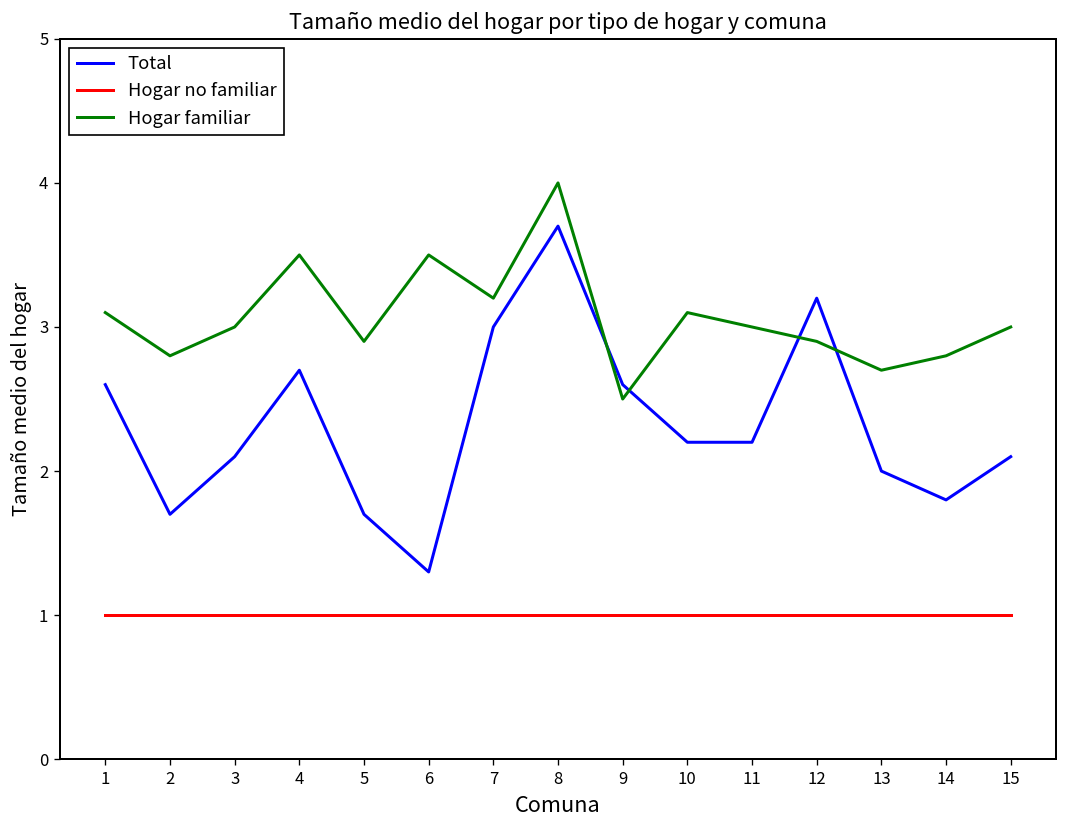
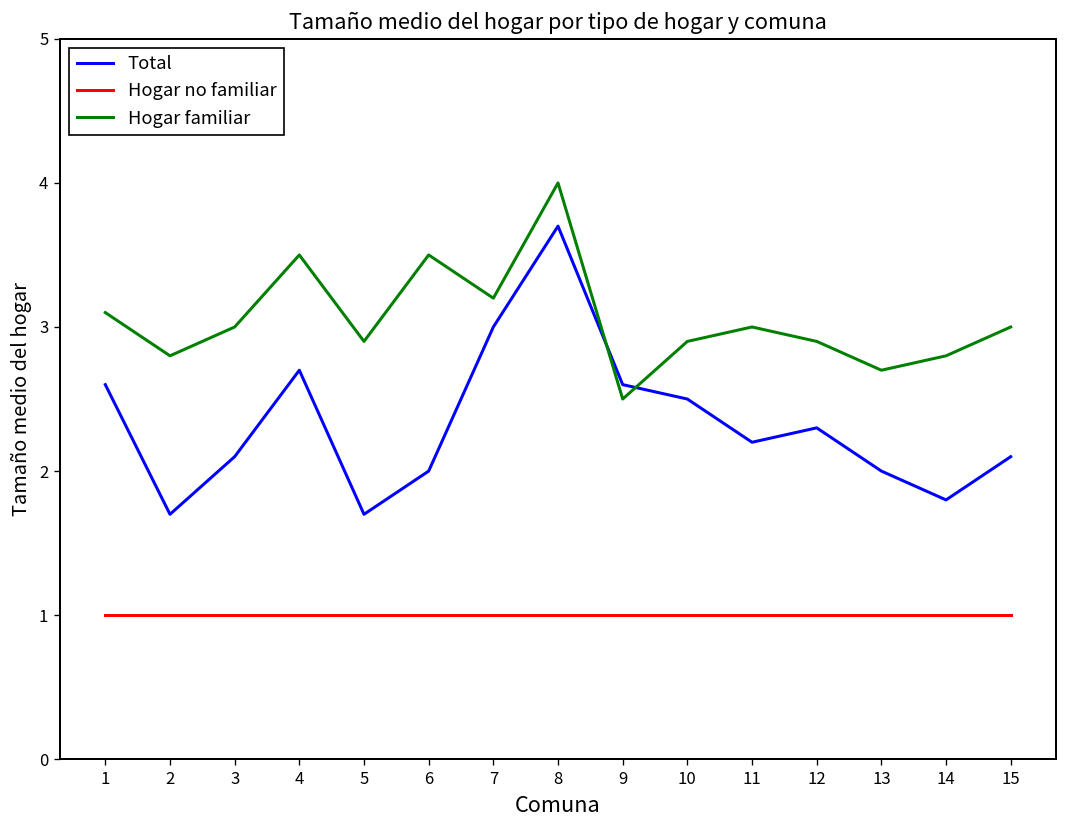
  {
    "Total": {
      "1": 2.6,
      "2": 1.7,
      "3": 2.1,
      "4": 2.7,
      "5": 1.7,
-     "6": 1.3,
+     "6": 2.0,
      "7": 3.0,
      "8": 3.7,
      "9": 2.6,
-     "10": 2.2,
+     "10": 2.5,
      "11": 2.2,
-     "12": 3.2,
+     "12": 2.3,
      "13": 2.0,
      "14": 1.8,
      "15": 2.1
    },
    "Hogar no familiar": {
      "1": 1.0,
      "2": 1.0,
      "3": 1.0,
      "4": 1.0,
      "5": 1.0,
      "6": 1.0,
      "7": 1.0,
      "8": 1.0,
      "9": 1.0,
      "10": 1.0,
      "11": 1.0,
      "12": 1.0,
      "13": 1.0,
      "14": 1.0,
      "15": 1.0
    },
    "Hogar familiar": {
      "1": 3.1,
      "2": 2.8,
      "3": 3.0,
      "4": 3.5,
      "5": 2.9,
      "6": 3.5,
      "7": 3.2,
      "8": 4.0,
      "9": 2.5,
-     "10": 3.1,
+     "10": 2.9,
      "11": 3.0,
      "12": 2.9,
      "13": 2.7,
      "14": 2.8,
      "15": 3.0
    }
  }
